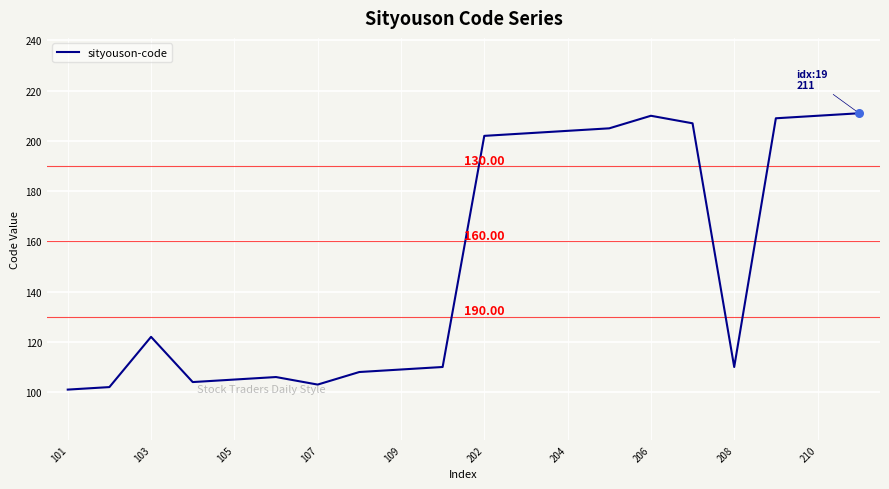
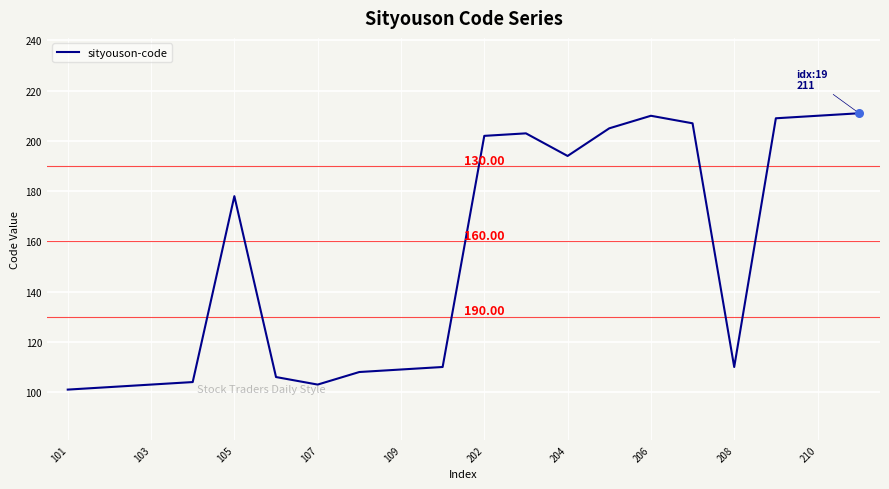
  {
    "sityouson-code": {
      "101": 101,
-     "103": 122,
-     "105": 105,
+     "103": 103,
+     "105": 178,
      "107": 103,
      "109": 109,
-     "204": 204,
+     "204": 194,
      "206": 210,
      "208": 110,
      "210": 210
    }
  }
